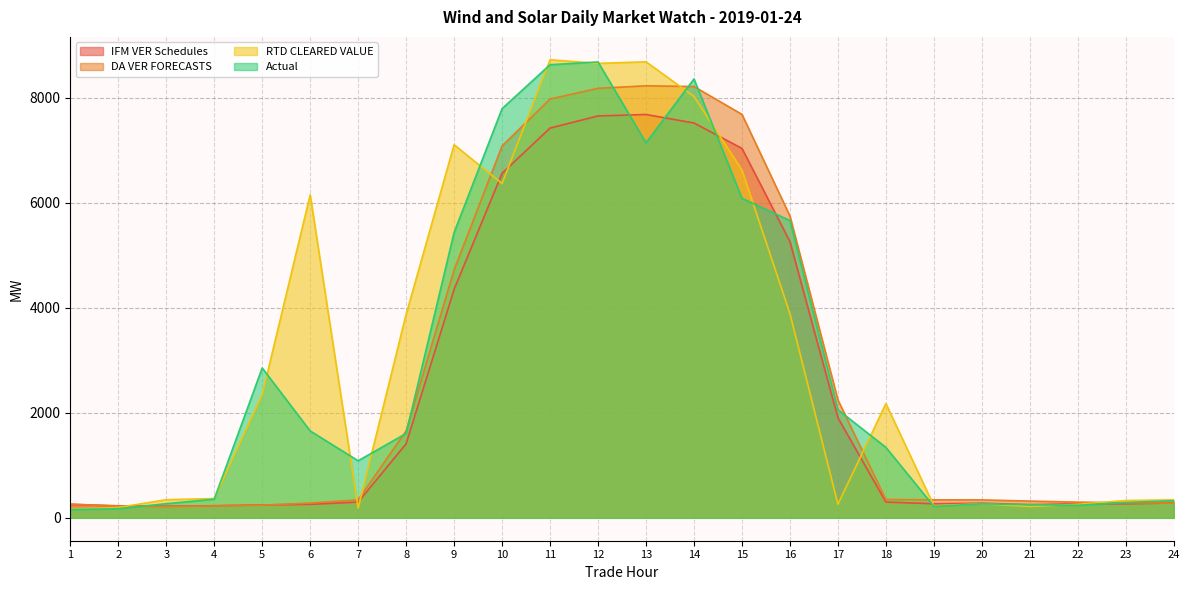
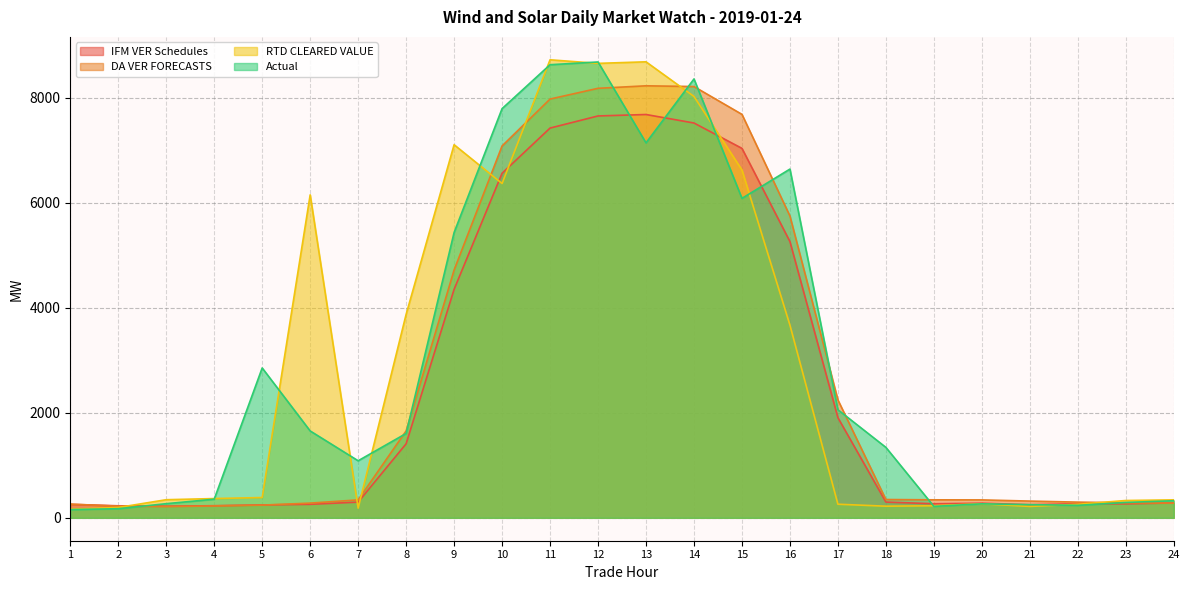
  {
    "RTD CLEARED VALUE": {
      "3": 300,
-     "5": 2300,
+     "5": 400,
      "6": 6100,
      "7": 200,
      "8": 3900,
      "9": 7100,
      "10": 6400,
      "11": 8700,
      "13": 8700,
      "14": 8000,
      "15": 6600,
-     "16": 3900,
+     "16": 3700,
      "17": 300,
-     "18": 2200
+     "18": 200
    },
    "Actual": {
      "5": 2900,
      "6": 1700,
      "7": 1100,
      "8": 1600,
      "9": 5400,
      "10": 7800,
      "11": 8600,
      "13": 7100,
      "14": 8400,
      "15": 6100,
-     "16": 5700,
+     "16": 6600,
      "17": 2100,
      "18": 1300
    }
  }
